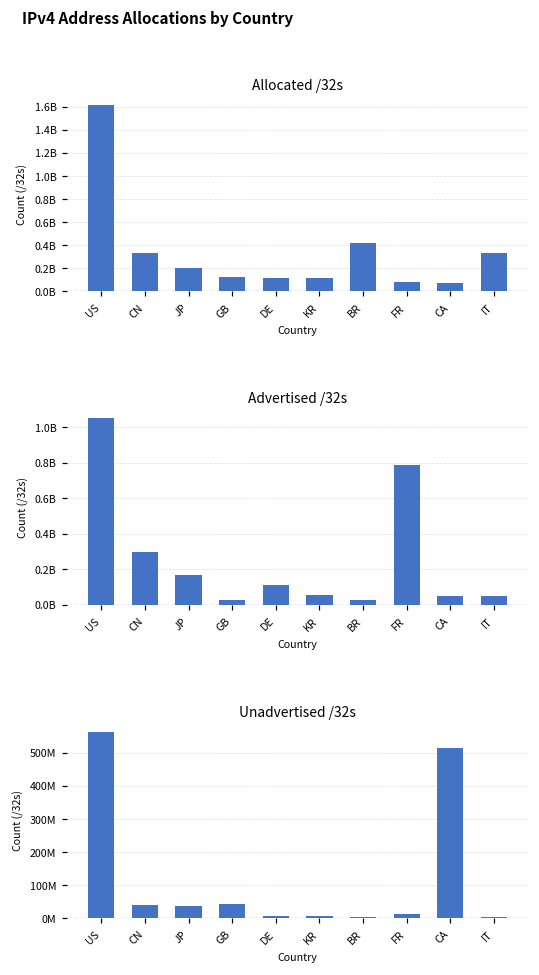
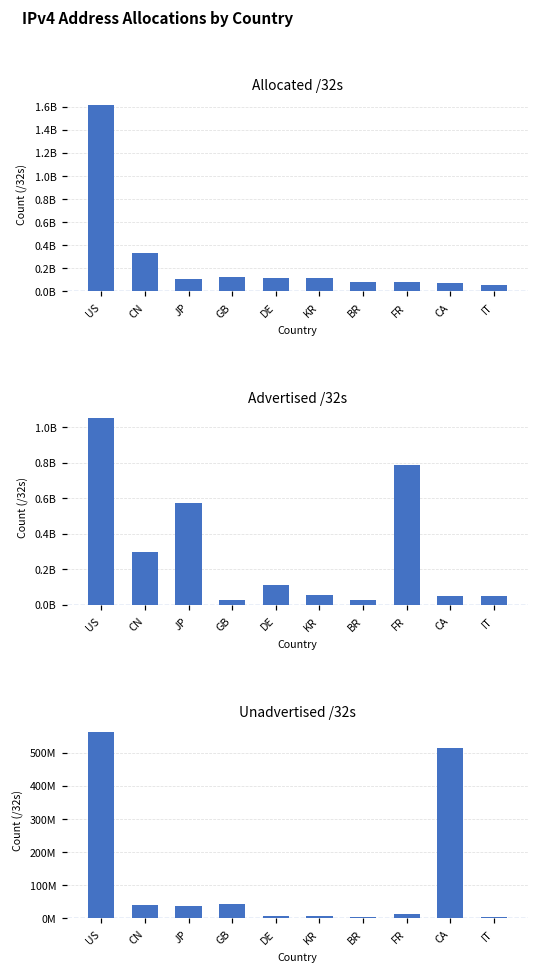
  {
    "Allocated /32s": {
      "US": 1610000000,
      "CN": 340000000,
-     "JP": 200000000,
+     "JP": 100000000,
      "GB": 120000000,
      "DE": 120000000,
      "KR": 110000000,
-     "BR": 420000000,
+     "BR": 80000000,
      "FR": 80000000,
      "CA": 70000000,
-     "IT": 330000000
+     "IT": 50000000
    },
    "Advertised /32s": {
      "US": 1050000000,
      "CN": 300000000,
-     "JP": 170000000,
+     "JP": 580000000,
      "GB": 30000000,
      "DE": 110000000,
      "KR": 50000000,
      "BR": 30000000,
      "FR": 790000000,
      "CA": 50000000,
      "IT": 50000000
    },
    "Unadvertised /32s": {
      "US": 560000000,
      "CN": 40000000,
      "JP": 40000000,
      "GB": 40000000,
      "FR": 10000000,
      "CA": 510000000
    }
  }
